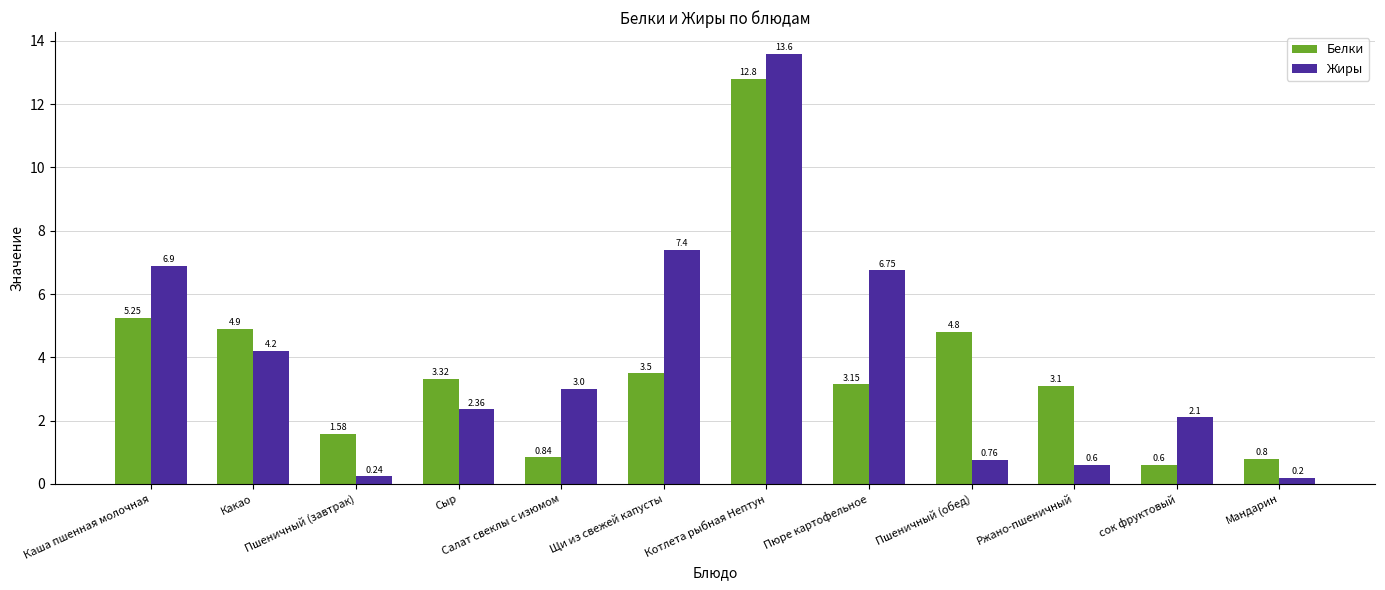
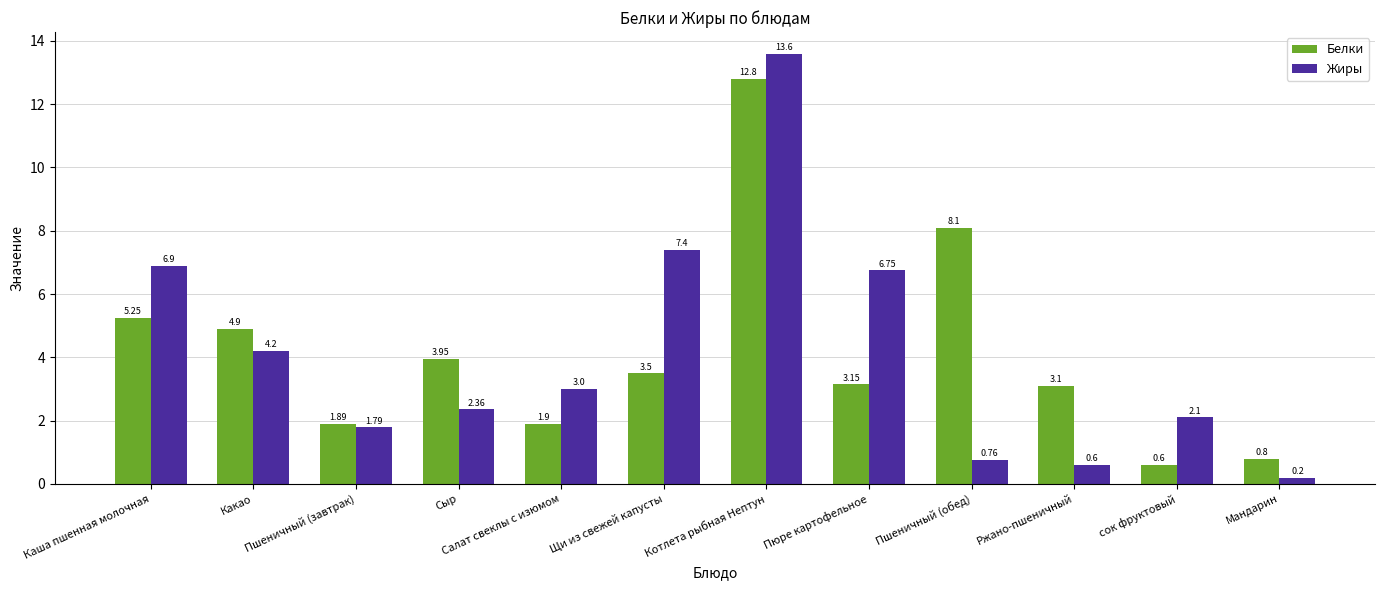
  {
    "Белки": {
      "Каша пшенная молочная": 5.25,
      "Какао": 4.9,
-     "Пшеничный (завтрак)": 1.58,
-     "Сыр": 3.32,
-     "Салат свеклы с изюмом": 0.84,
+     "Пшеничный (завтрак)": 1.89,
+     "Сыр": 3.95,
+     "Салат свеклы с изюмом": 1.9,
      "Щи из свежей капусты": 3.5,
      "Котлета рыбная Нептун": 12.8,
      "Пюре картофельное": 3.15,
-     "Пшеничный (обед)": 4.8,
+     "Пшеничный (обед)": 8.1,
      "Ржано-пшеничный": 3.1,
      "сок фруктовый": 0.6,
      "Мандарин": 0.8
    },
    "Жиры": {
      "Каша пшенная молочная": 6.9,
      "Какао": 4.2,
-     "Пшеничный (завтрак)": 0.24,
+     "Пшеничный (завтрак)": 1.79,
      "Сыр": 2.36,
      "Салат свеклы с изюмом": 3.0,
      "Щи из свежей капусты": 7.4,
      "Котлета рыбная Нептун": 13.6,
      "Пюре картофельное": 6.75,
      "Пшеничный (обед)": 0.76,
      "Ржано-пшеничный": 0.6,
      "сок фруктовый": 2.1,
      "Мандарин": 0.2
    }
  }
